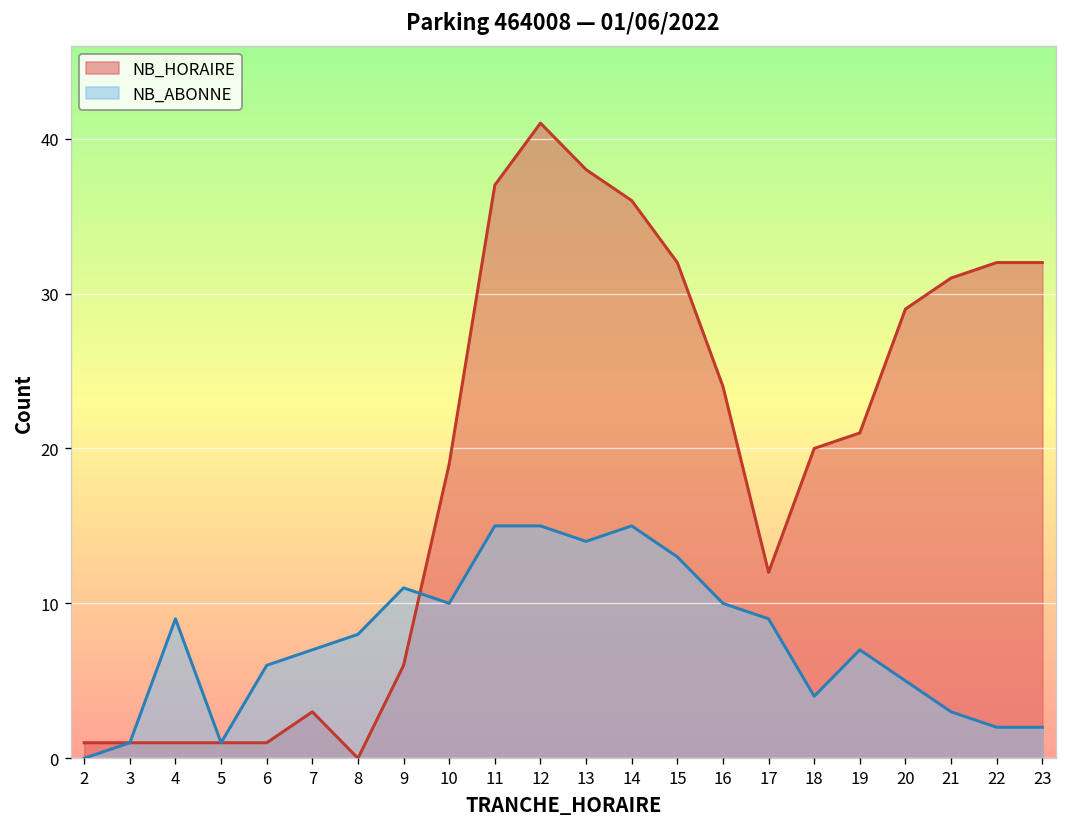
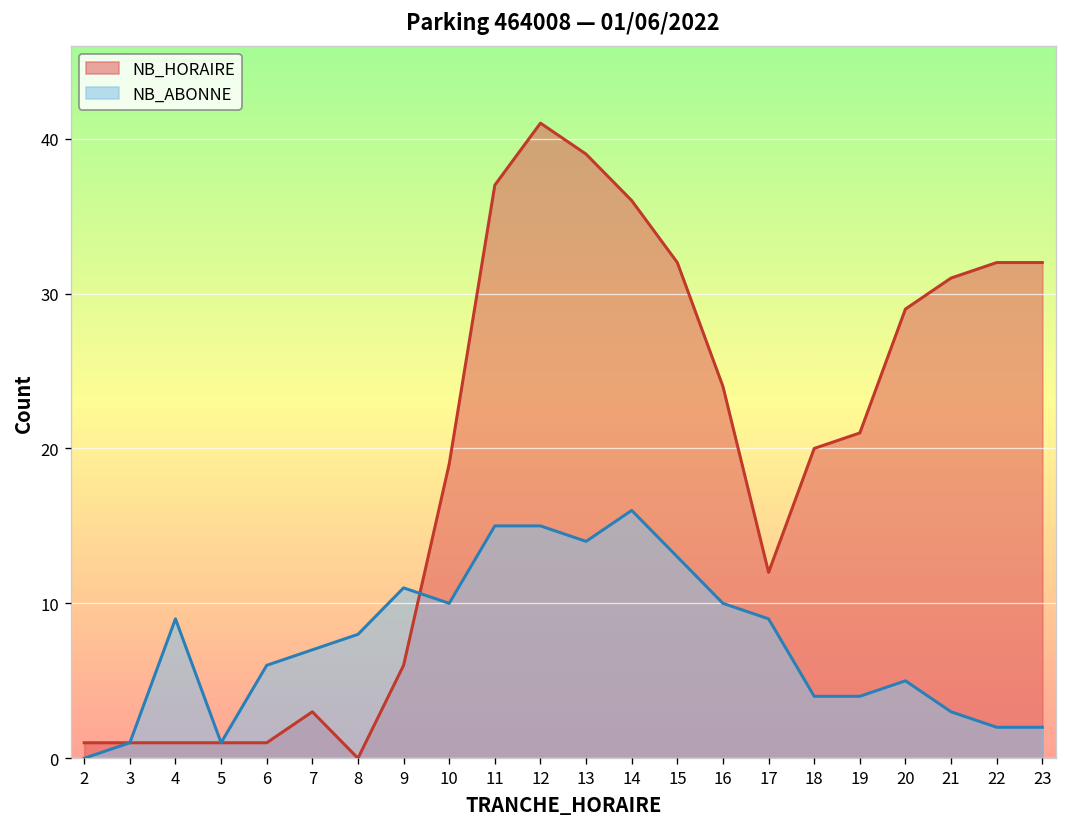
  {
    "NB_HORAIRE": {
      "2": 1,
      "4": 1,
      "6": 1,
      "7": 3,
      "8": 0,
      "9": 6,
      "10": 19,
      "11": 37,
      "12": 41,
-     "13": 38,
+     "13": 39,
      "14": 36,
      "15": 32,
      "16": 24,
      "17": 12,
      "18": 20,
      "19": 21,
      "20": 29,
      "21": 31,
      "22": 32,
      "23": 32
    },
    "NB_ABONNE": {
      "2": 0,
      "4": 9,
      "6": 6,
      "7": 7,
      "8": 8,
      "9": 11,
      "10": 10,
      "11": 15,
      "12": 15,
      "13": 14,
-     "14": 15,
+     "14": 16,
      "15": 13,
      "16": 10,
      "17": 9,
      "18": 4,
-     "19": 7,
+     "19": 4,
      "20": 5,
      "21": 3,
      "22": 2,
      "23": 2
    }
  }
